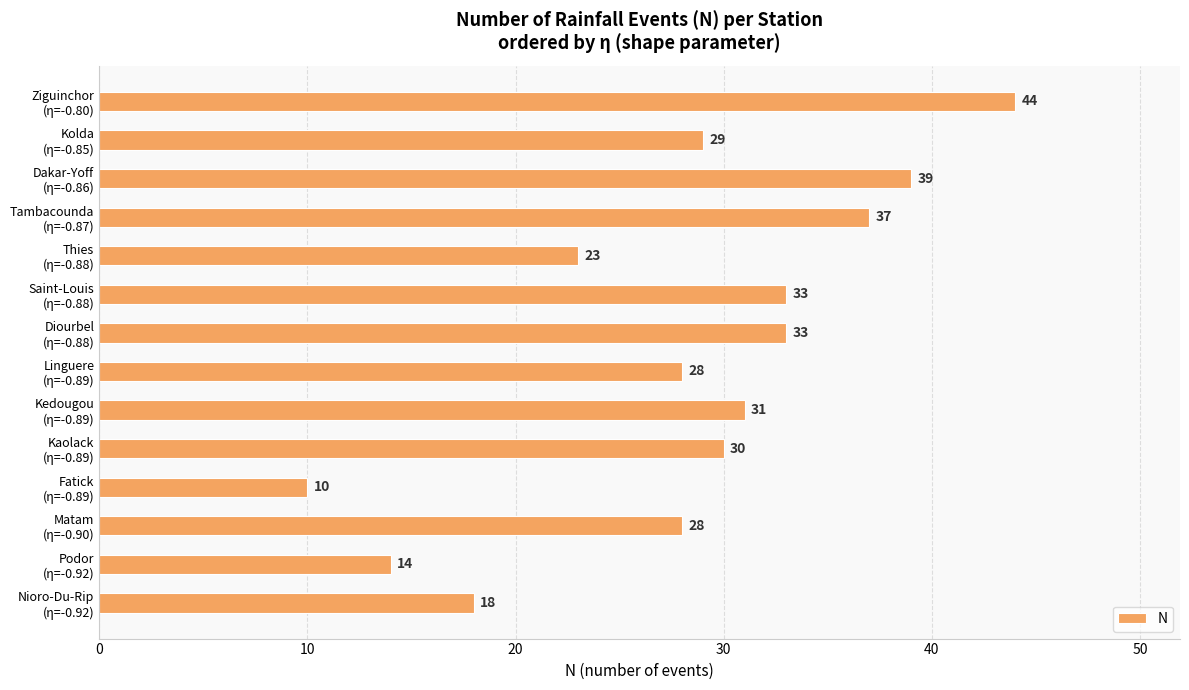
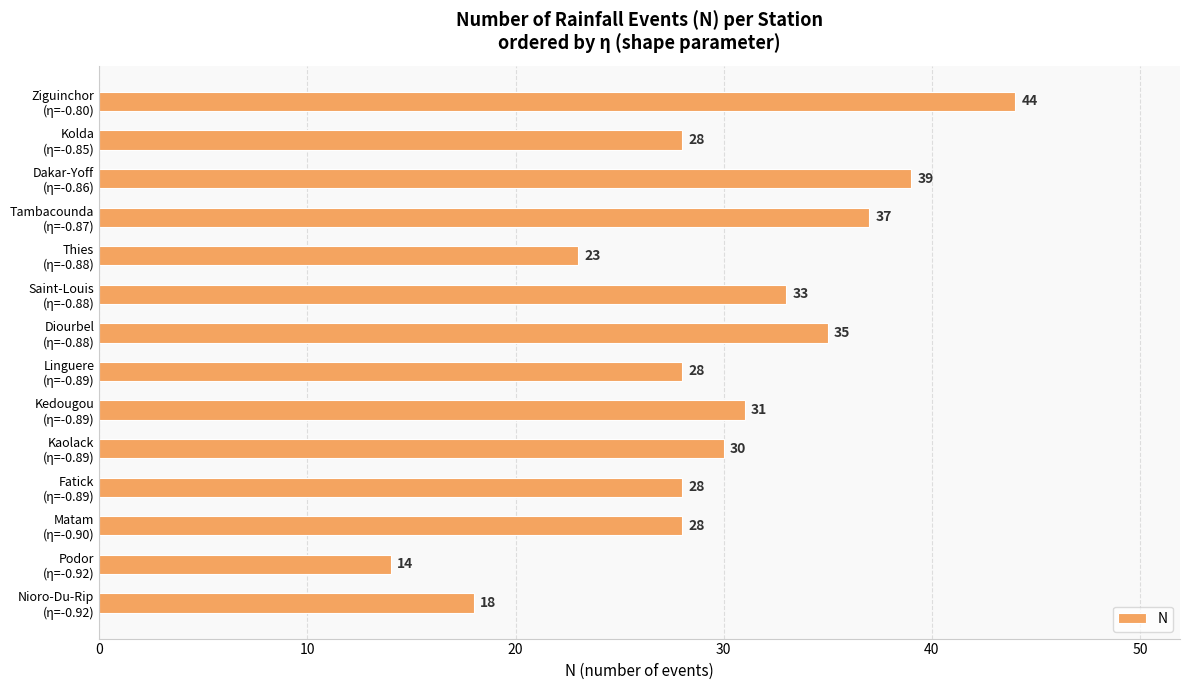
  {
    "Ziguinchor (η=-0.80)": 44,
-   "Kolda (η=-0.85)": 29,
+   "Kolda (η=-0.85)": 28,
    "Dakar-Yoff (η=-0.86)": 39,
    "Tambacounda (η=-0.87)": 37,
    "Thies (η=-0.88)": 23,
    "Saint-Louis (η=-0.88)": 33,
-   "Diourbel (η=-0.88)": 33,
+   "Diourbel (η=-0.88)": 35,
    "Linguere (η=-0.89)": 28,
    "Kedougou (η=-0.89)": 31,
    "Kaolack (η=-0.89)": 30,
-   "Fatick (η=-0.89)": 10,
+   "Fatick (η=-0.89)": 28,
    "Matam (η=-0.90)": 28,
    "Podor (η=-0.92)": 14,
    "Nioro-Du-Rip (η=-0.92)": 18
  }
